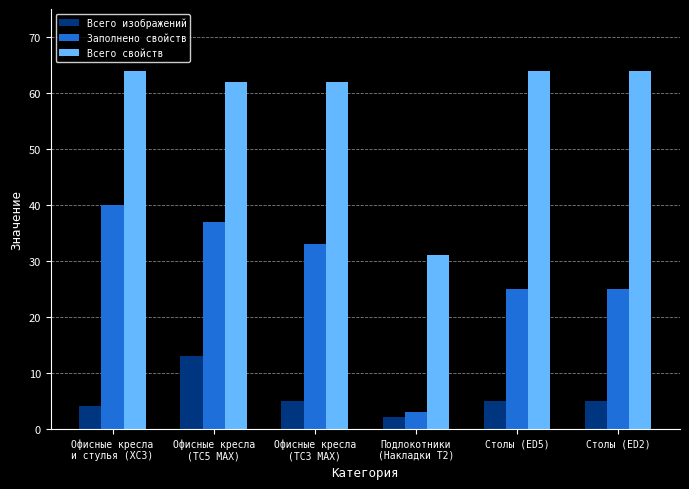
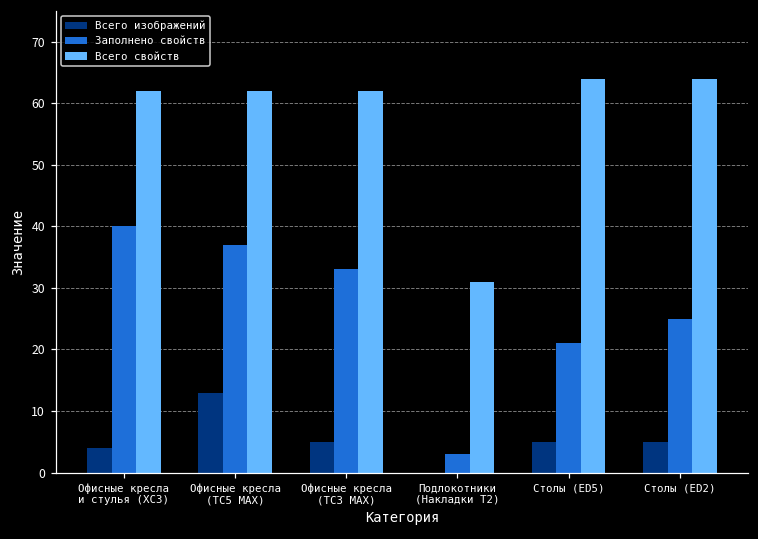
  {
    "Всего изображений": {
      "Офисные кресла и стулья (XC3)": 4,
      "Офисные кресла (TC5 MAX)": 13,
      "Офисные кресла (TC3 MAX)": 5,
-     "Подлокотники (Накладки T2)": 2,
+     "Подлокотники (Накладки T2)": 0,
      "Столы (ED5)": 5,
      "Столы (ED2)": 5
    },
    "Заполнено свойств": {
      "Офисные кресла и стулья (XC3)": 40,
      "Офисные кресла (TC5 MAX)": 37,
      "Офисные кресла (TC3 MAX)": 33,
      "Подлокотники (Накладки T2)": 3,
-     "Столы (ED5)": 25,
+     "Столы (ED5)": 21,
      "Столы (ED2)": 25
    },
    "Всего свойств": {
-     "Офисные кресла и стулья (XC3)": 64,
+     "Офисные кресла и стулья (XC3)": 62,
      "Офисные кресла (TC5 MAX)": 62,
      "Офисные кресла (TC3 MAX)": 62,
      "Подлокотники (Накладки T2)": 31,
      "Столы (ED5)": 64,
      "Столы (ED2)": 64
    }
  }
